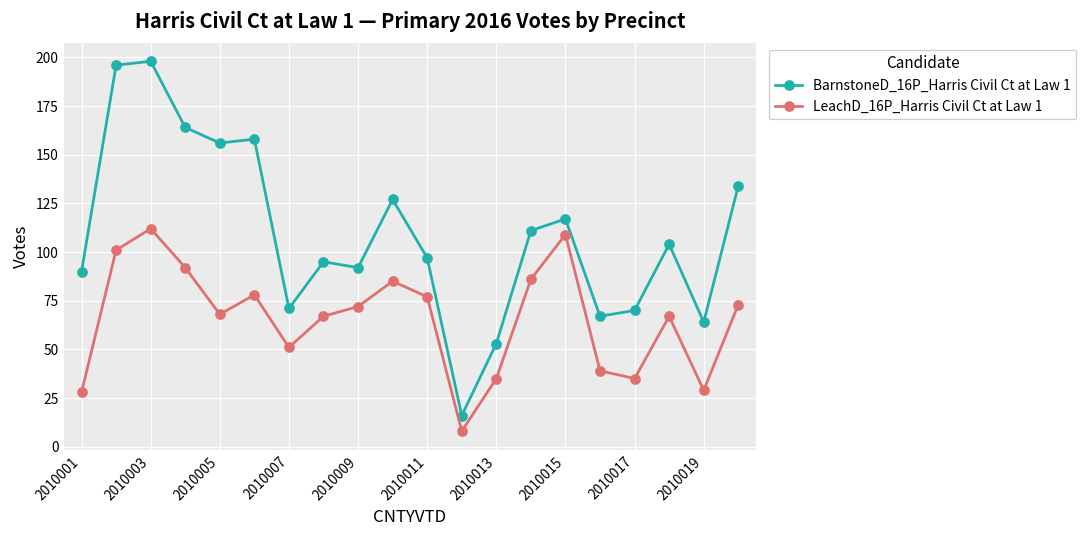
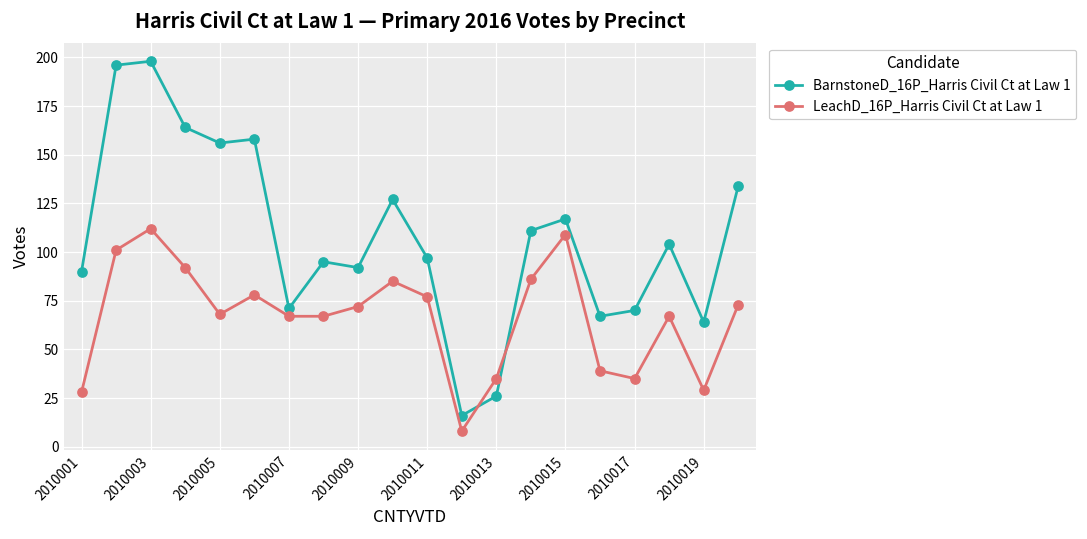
  {
    "BarnstoneD_16P_Harris Civil Ct at Law 1": {
      "2010001": 90,
      "2010003": 198,
      "2010005": 156,
      "2010007": 71,
      "2010009": 92,
      "2010011": 97,
-     "2010013": 53,
+     "2010013": 26,
      "2010015": 117,
      "2010017": 70,
      "2010019": 64
    },
    "LeachD_16P_Harris Civil Ct at Law 1": {
      "2010001": 28,
      "2010003": 112,
      "2010005": 68,
-     "2010007": 51,
+     "2010007": 67,
      "2010009": 72,
      "2010011": 77,
      "2010013": 35,
      "2010015": 109,
      "2010017": 35,
      "2010019": 29
    }
  }
